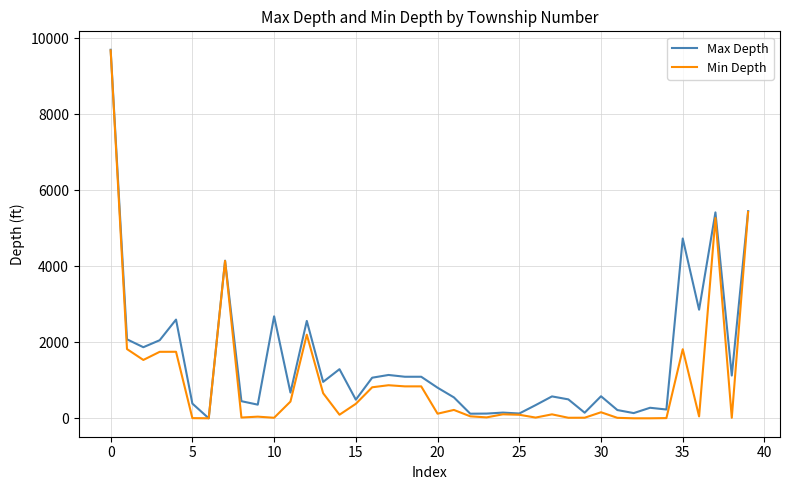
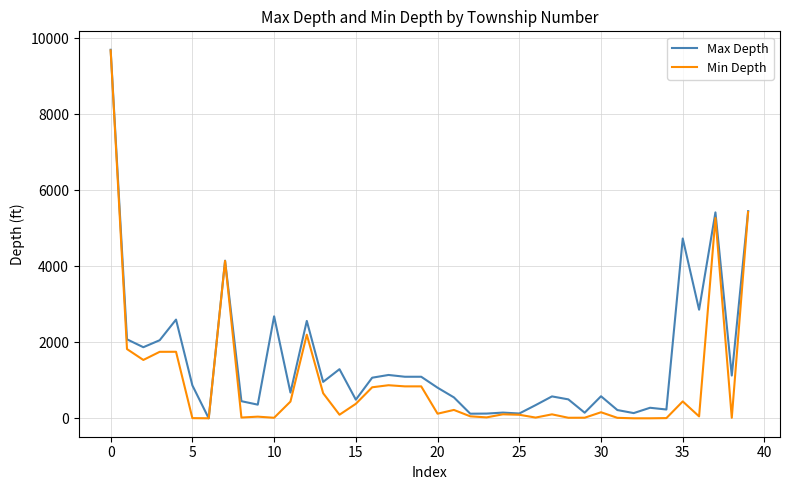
  {
    "Max Depth": {
-     "5": 400,
+     "5": 900,
      "10": 2700,
      "15": 500,
      "20": 800,
      "30": 600,
      "35": 4700
    },
    "Min Depth": {
      "5": 0,
      "10": 0,
      "15": 400,
      "20": 100,
      "30": 200,
-     "35": 1800
+     "35": 400
    }
  }
